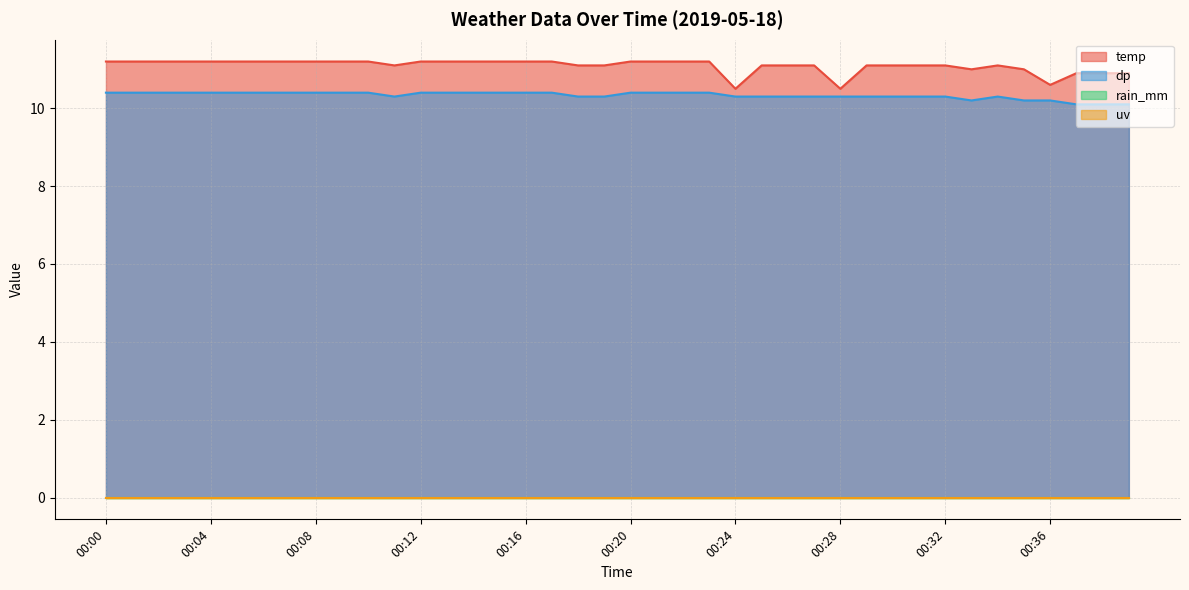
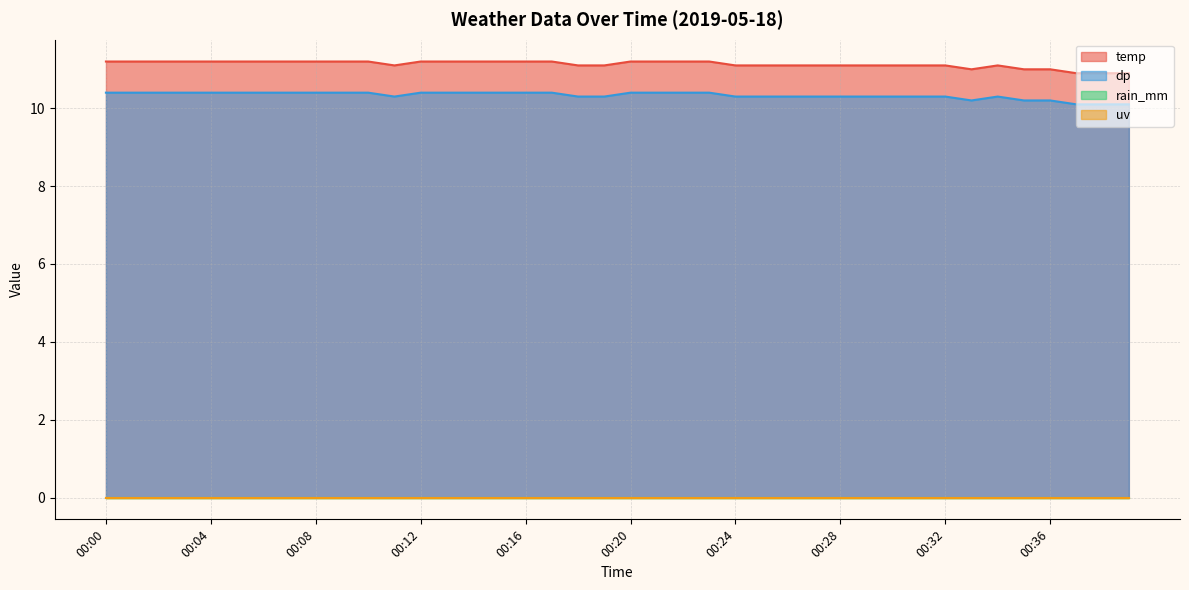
  {
    "temp": {
      "00:00": 11.2,
      "00:04": 11.2,
      "00:08": 11.2,
      "00:12": 11.2,
      "00:16": 11.2,
      "00:20": 11.2,
-     "00:24": 10.5,
-     "00:28": 10.5,
+     "00:24": 11.1,
+     "00:28": 11.1,
      "00:32": 11.1,
-     "00:36": 10.6
+     "00:36": 11.0
    },
    "dp": {
      "00:00": 10.4,
      "00:04": 10.4,
      "00:08": 10.4,
      "00:12": 10.4,
      "00:16": 10.4,
      "00:20": 10.4,
      "00:24": 10.3,
      "00:28": 10.3,
      "00:32": 10.3,
      "00:36": 10.2
    },
    "uv": {
      "00:00": 0.0,
      "00:04": 0.0,
      "00:08": 0.0,
      "00:12": 0.0,
      "00:16": 0.0,
      "00:20": 0.0,
      "00:24": 0.0,
      "00:28": 0.0,
      "00:32": 0.0,
      "00:36": 0.0
    }
  }
